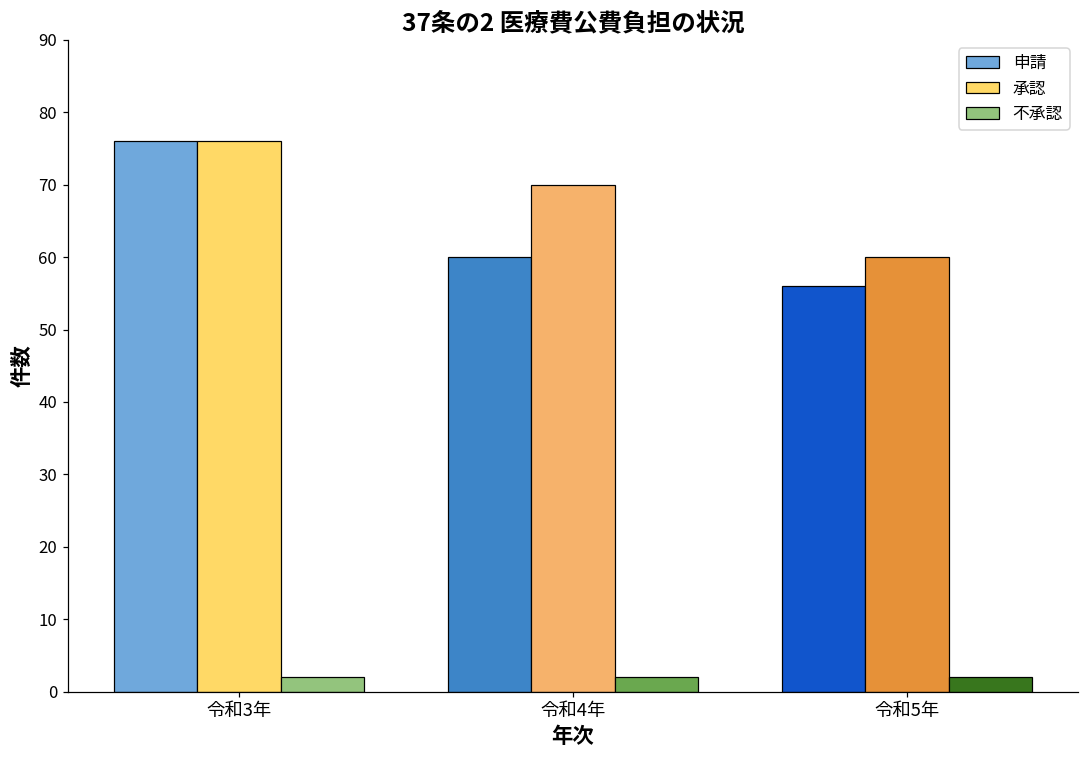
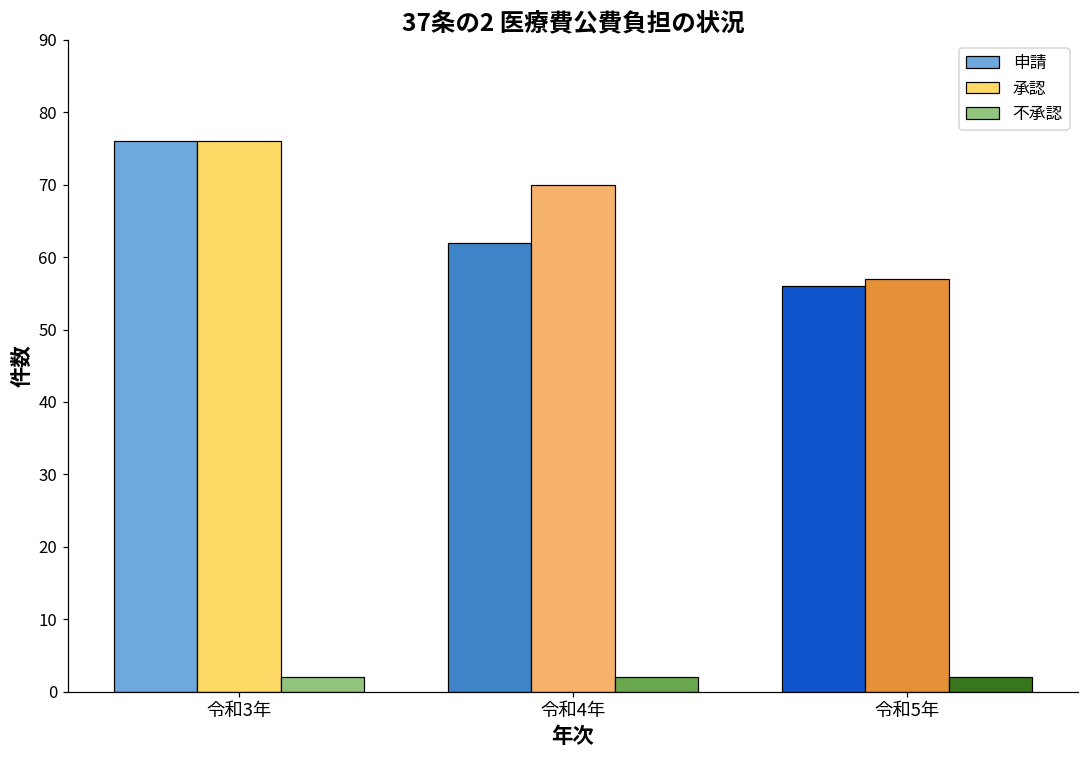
  {
    "申請": {
      "令和3年": 76,
-     "令和4年": 60,
+     "令和4年": 62,
      "令和5年": 56
    },
    "承認": {
      "令和3年": 76,
      "令和4年": 70,
-     "令和5年": 60
+     "令和5年": 57
    },
    "不承認": {
      "令和3年": 2,
      "令和4年": 2,
      "令和5年": 2
    }
  }
